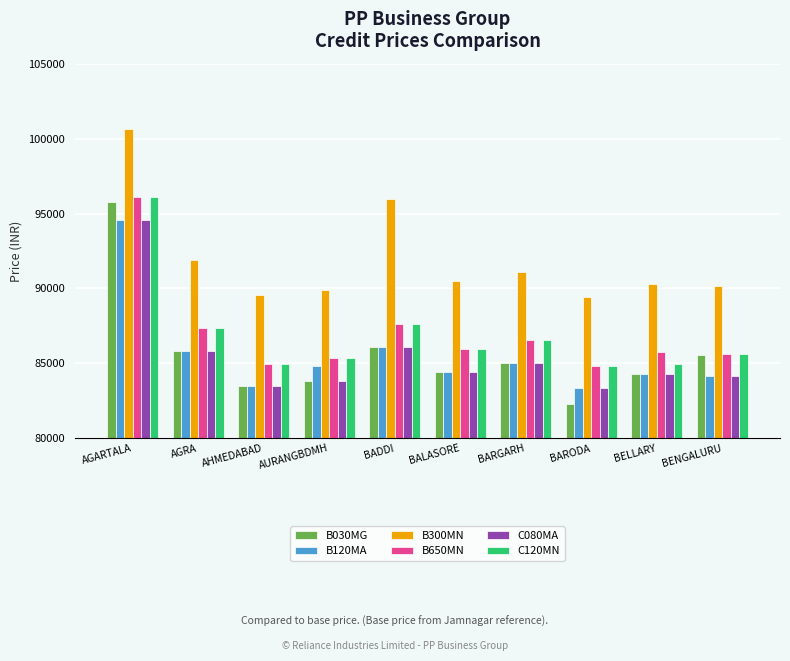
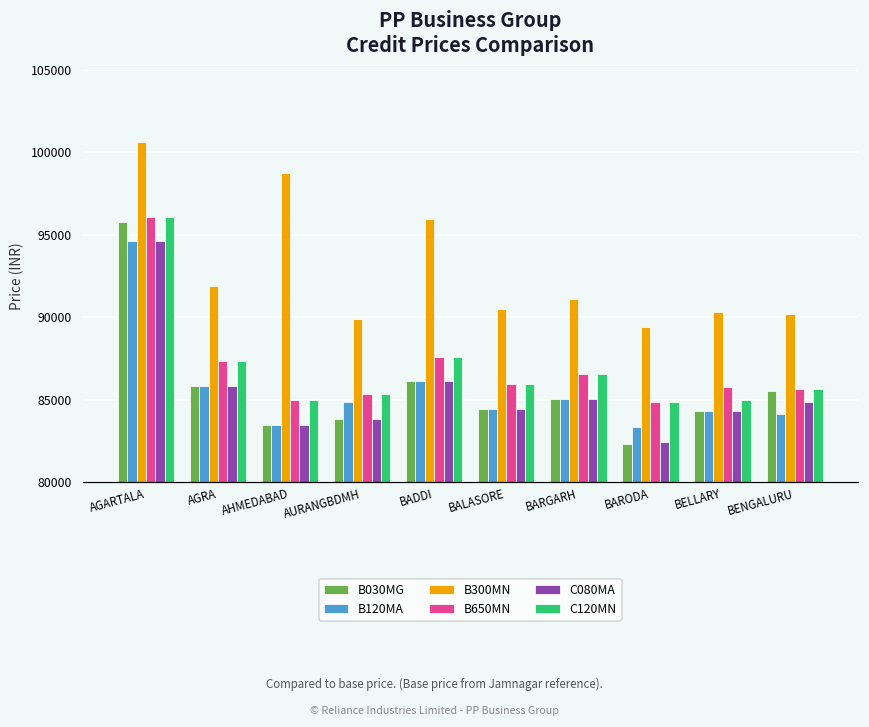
  {
    "B030MG": {
      "AGARTALA": 95700,
      "AGRA": 85900,
      "AHMEDABAD": 83500,
      "AURANGBDMH": 83800,
      "BADDI": 86100,
      "BALASORE": 84500,
      "BARGARH": 85000,
      "BARODA": 82300,
      "BELLARY": 84300,
      "BENGALURU": 85500
    },
    "B120MA": {
      "AGARTALA": 94600,
      "AGRA": 85900,
      "AHMEDABAD": 83500,
      "AURANGBDMH": 84900,
      "BADDI": 86100,
      "BALASORE": 84500,
      "BARGARH": 85000,
      "BARODA": 83400,
      "BELLARY": 84300,
      "BENGALURU": 84100
    },
    "B300MN": {
      "AGARTALA": 100700,
      "AGRA": 91900,
-     "AHMEDABAD": 89500,
+     "AHMEDABAD": 98700,
      "AURANGBDMH": 89900,
      "BADDI": 95900,
      "BALASORE": 90500,
      "BARGARH": 91100,
      "BARODA": 89400,
      "BELLARY": 90300,
      "BENGALURU": 90200
    },
    "B650MN": {
      "AGARTALA": 96100,
      "AGRA": 87400,
      "AHMEDABAD": 85000,
      "AURANGBDMH": 85300,
      "BADDI": 87600,
      "BALASORE": 86000,
      "BARGARH": 86500,
      "BARODA": 84900,
      "BELLARY": 85800,
      "BENGALURU": 85600
    },
    "C080MA": {
      "AGARTALA": 94600,
      "AGRA": 85900,
      "AHMEDABAD": 83500,
      "AURANGBDMH": 83800,
      "BADDI": 86100,
      "BALASORE": 84500,
      "BARGARH": 85000,
-     "BARODA": 83400,
+     "BARODA": 82500,
      "BELLARY": 84300,
-     "BENGALURU": 84100
+     "BENGALURU": 84800
    },
    "C120MN": {
      "AGARTALA": 96100,
      "AGRA": 87400,
      "AHMEDABAD": 85000,
      "AURANGBDMH": 85300,
      "BADDI": 87600,
      "BALASORE": 86000,
      "BARGARH": 86500,
      "BARODA": 84900,
      "BELLARY": 85000,
      "BENGALURU": 85600
    }
  }
